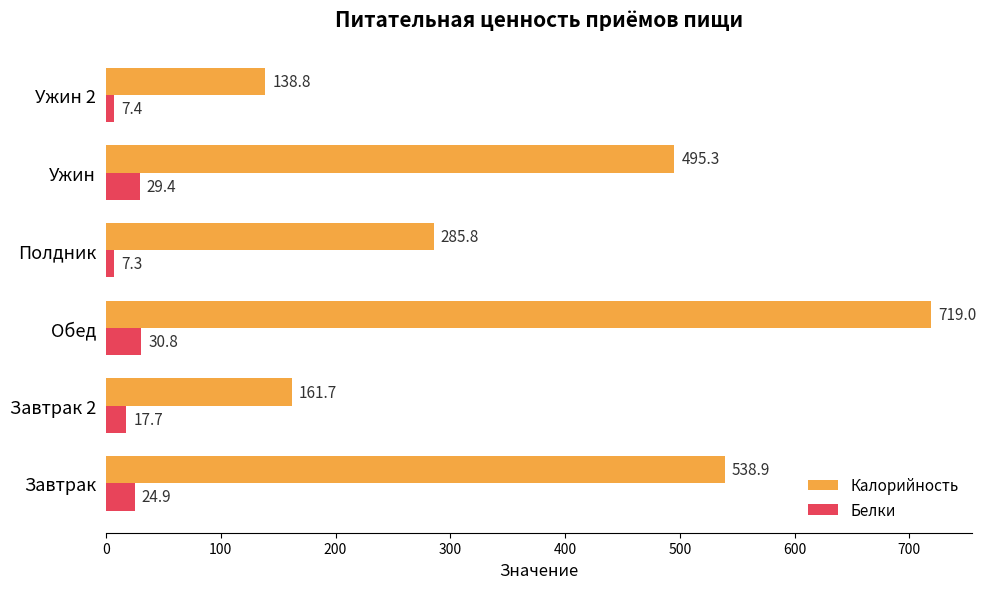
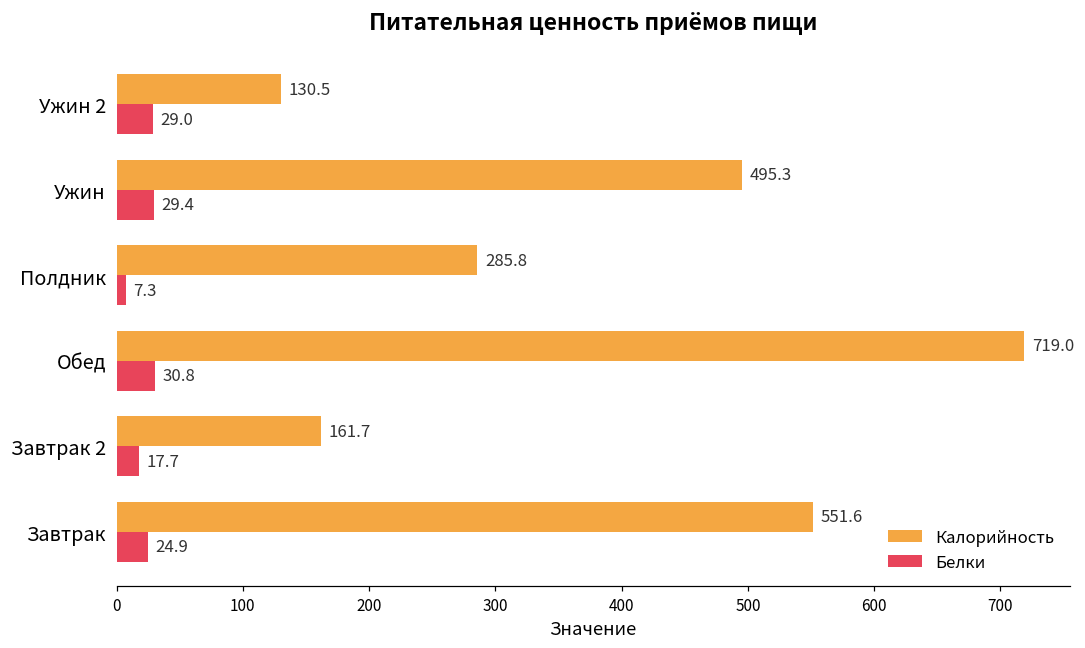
  {
    "Калорийность": {
-     "Ужин 2": 138.8,
+     "Ужин 2": 130.5,
      "Ужин": 495.3,
      "Полдник": 285.8,
      "Обед": 719.0,
      "Завтрак 2": 161.7,
-     "Завтрак": 538.9
+     "Завтрак": 551.6
    },
    "Белки": {
-     "Ужин 2": 7.4,
+     "Ужин 2": 29.0,
      "Ужин": 29.4,
      "Полдник": 7.3,
      "Обед": 30.8,
      "Завтрак 2": 17.7,
      "Завтрак": 24.9
    }
  }
